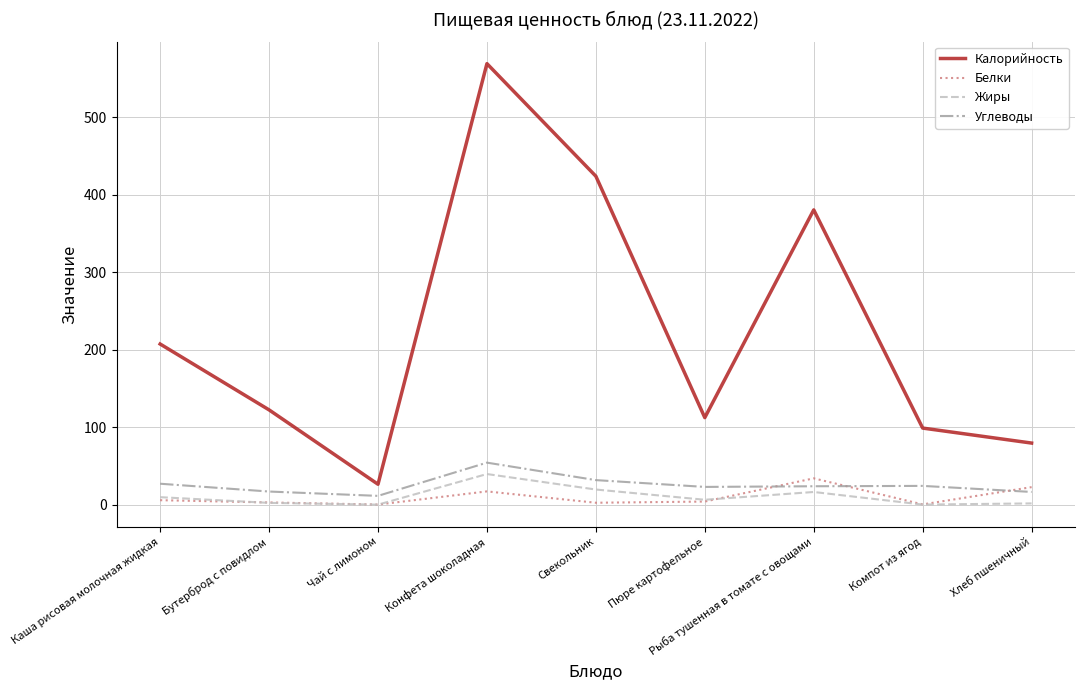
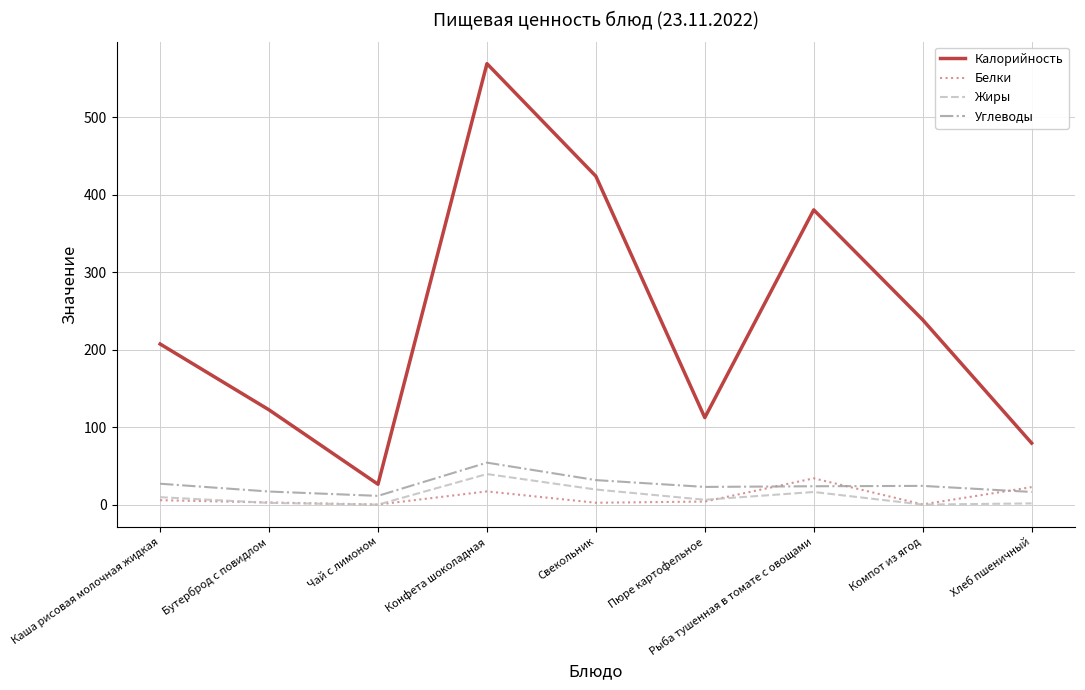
  {
    "Калорийность": {
      "Каша рисовая молочная жидкая": 210,
      "Бутерброд с повидлом": 120,
      "Чай с лимоном": 30,
      "Конфета шоколадная": 570,
      "Свекольник": 420,
      "Пюре картофельное": 110,
      "Рыба тушенная в томате с овощами": 380,
-     "Компот из ягод": 100,
+     "Компот из ягод": 240,
      "Хлеб пшеничный": 80
    },
    "Белки": {
      "Каша рисовая молочная жидкая": 10,
      "Конфета шоколадная": 20,
      "Свекольник": 0,
      "Рыба тушенная в томате с овощами": 30,
      "Хлеб пшеничный": 20
    }
  }
